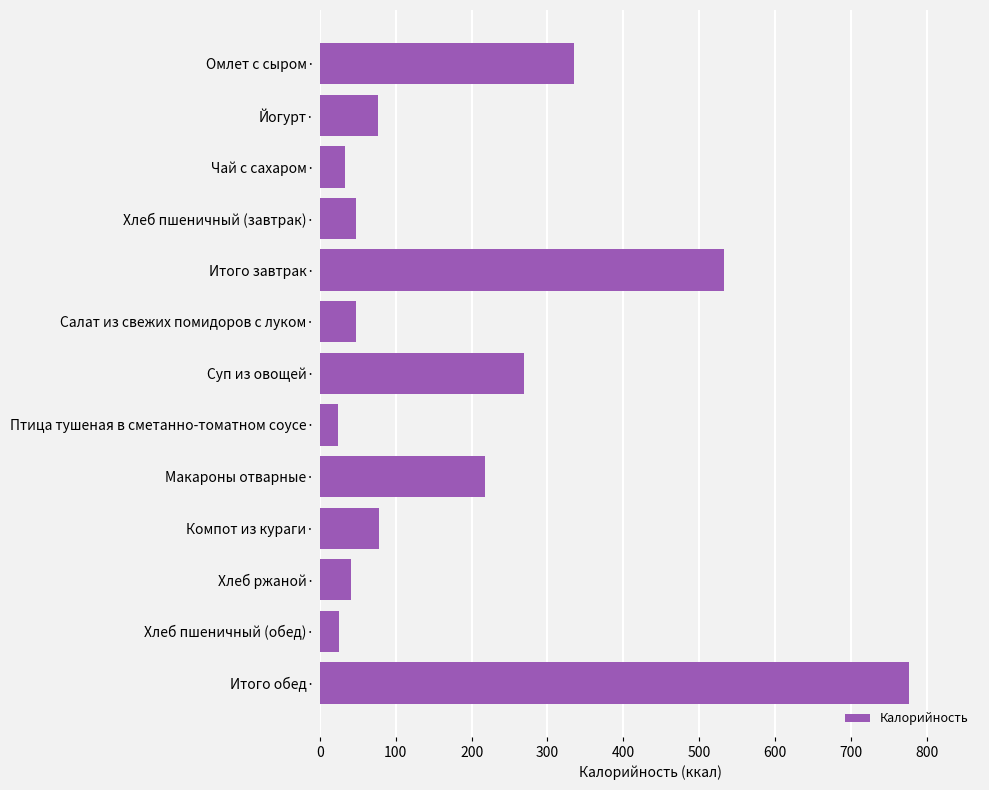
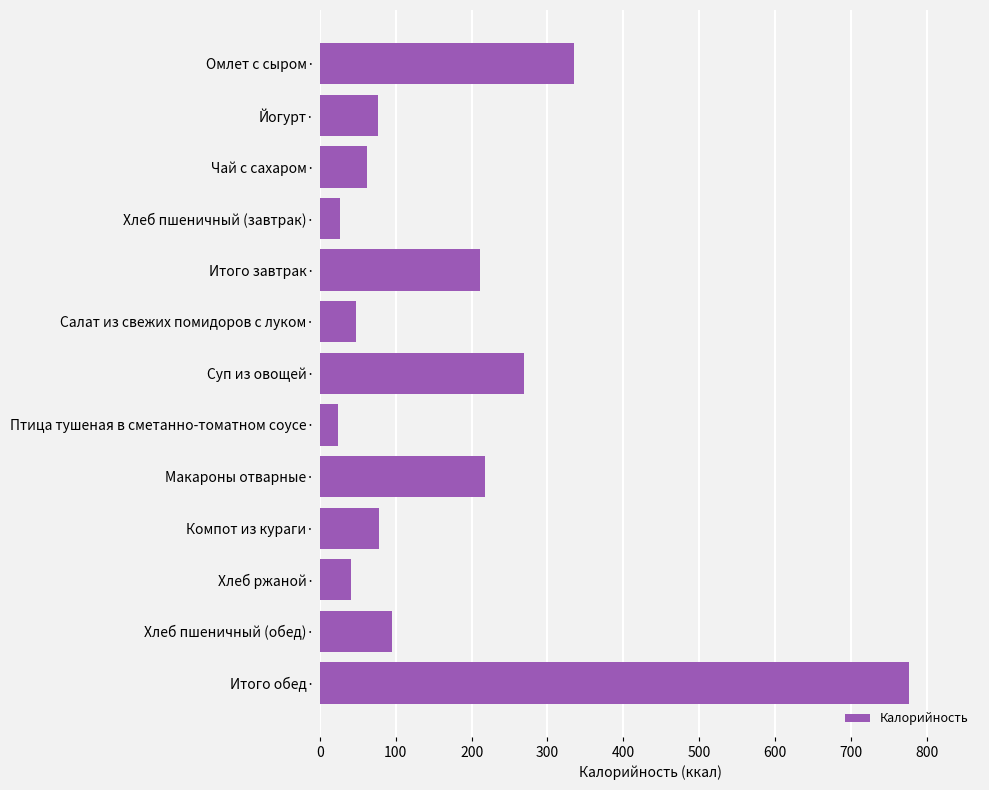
  {
    "Омлет с сыром·": 340,
    "Йогурт·": 80,
-   "Чай с сахаром·": 30,
-   "Хлеб пшеничный (завтрак)·": 50,
-   "Итого завтрак·": 530,
+   "Чай с сахаром·": 60,
+   "Хлеб пшеничный (завтрак)·": 30,
+   "Итого завтрак·": 210,
    "Салат из свежих помидоров с луком·": 50,
    "Суп из овощей·": 270,
    "Птица тушеная в сметанно-томатном соусе·": 20,
    "Макароны отварные·": 220,
    "Компот из кураги·": 80,
    "Хлеб ржаной·": 40,
-   "Хлеб пшеничный (обед)·": 20,
+   "Хлеб пшеничный (обед)·": 90,
    "Итого обед·": 780
  }
